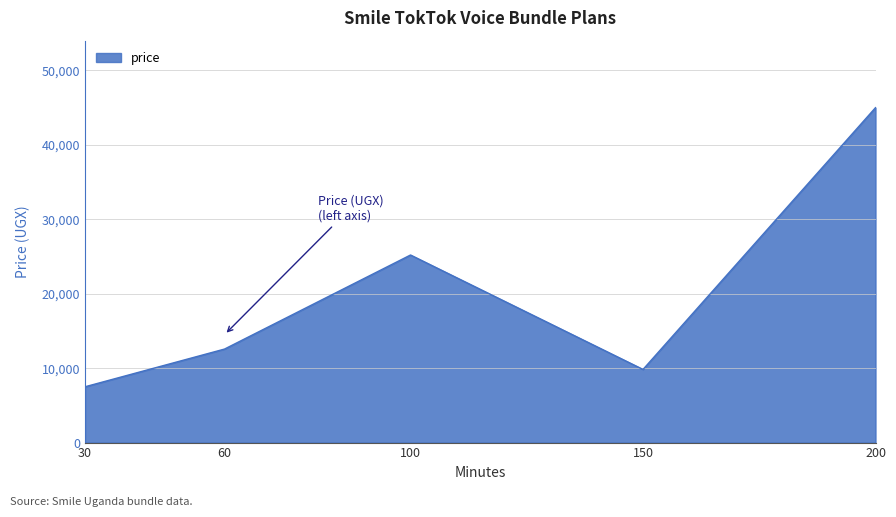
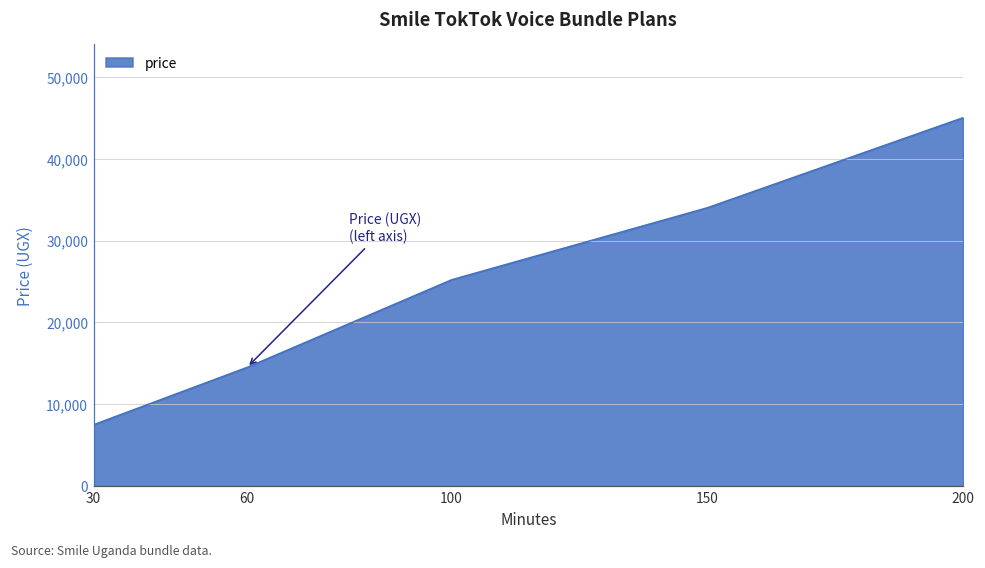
  {
    "30": "8,000",
-   "60": "13,000",
+   "60": "15,000",
    "100": "25,000",
-   "150": "10,000",
+   "150": "34,000",
    "200": "45,000"
  }
